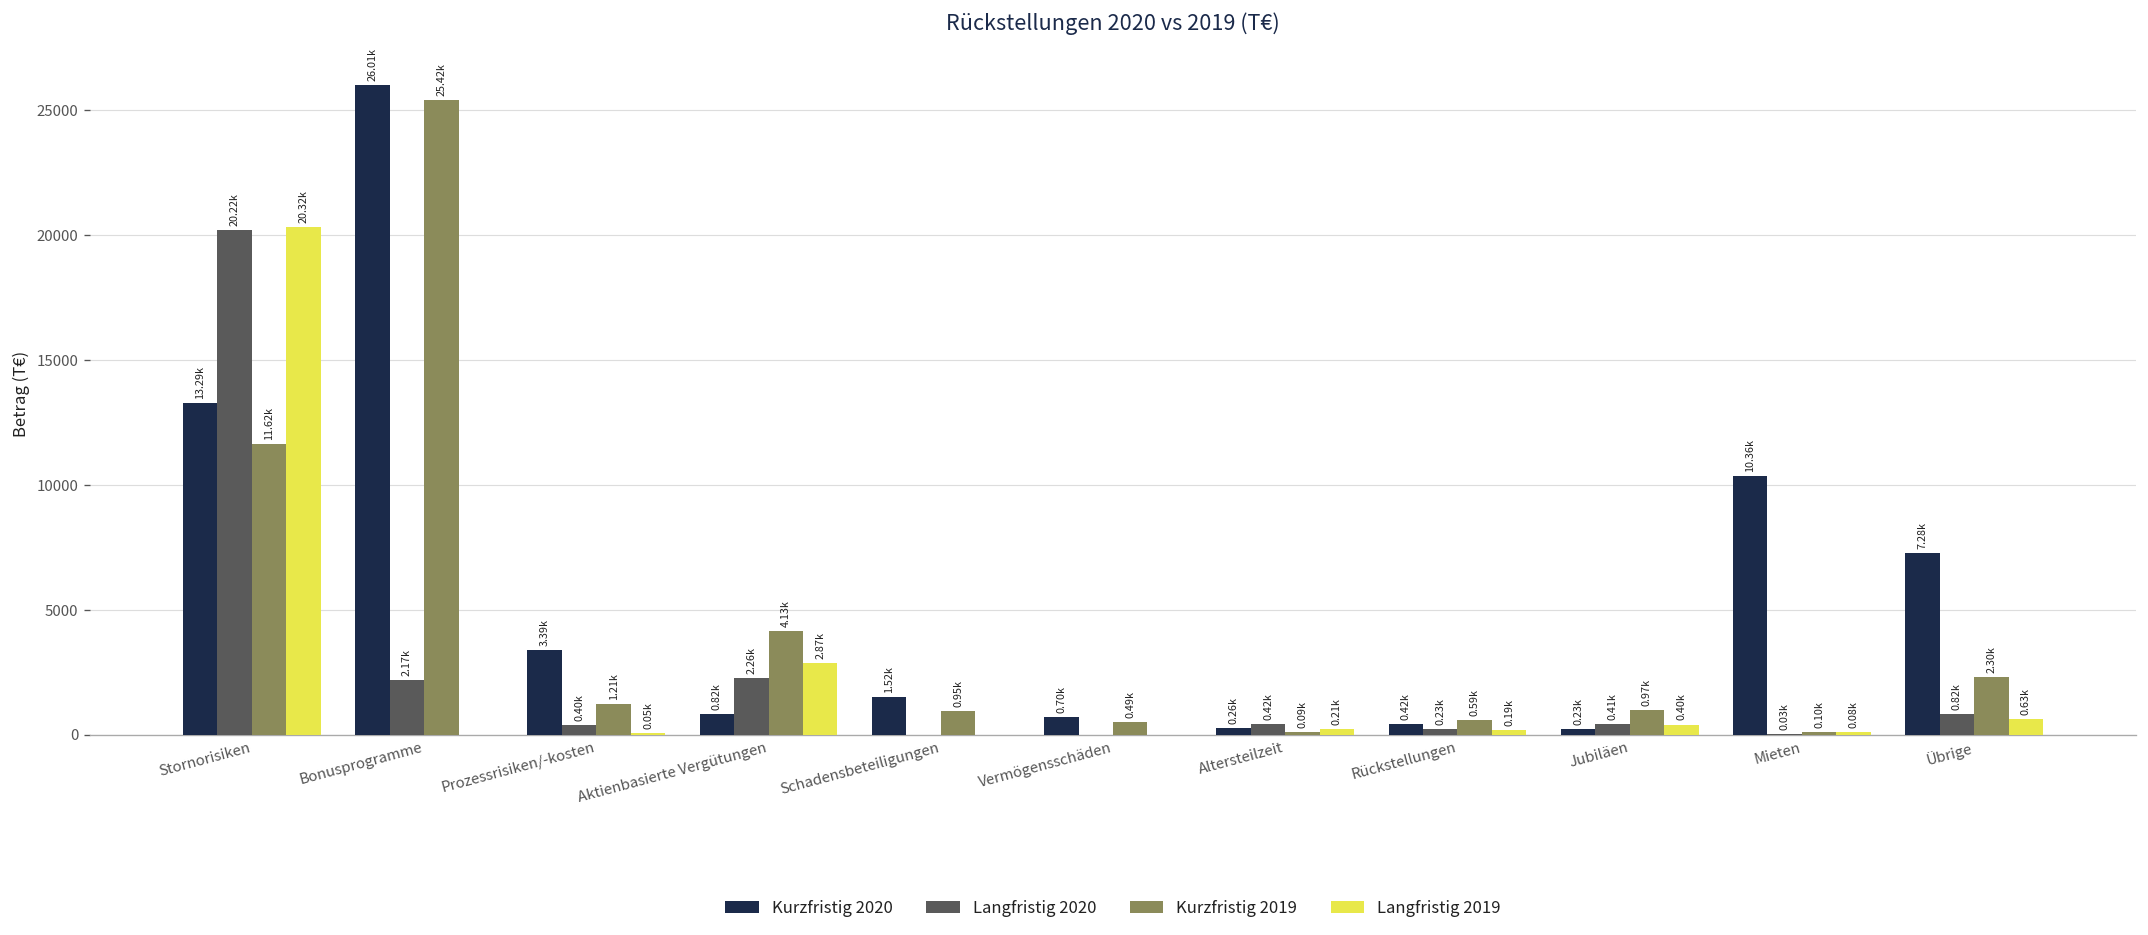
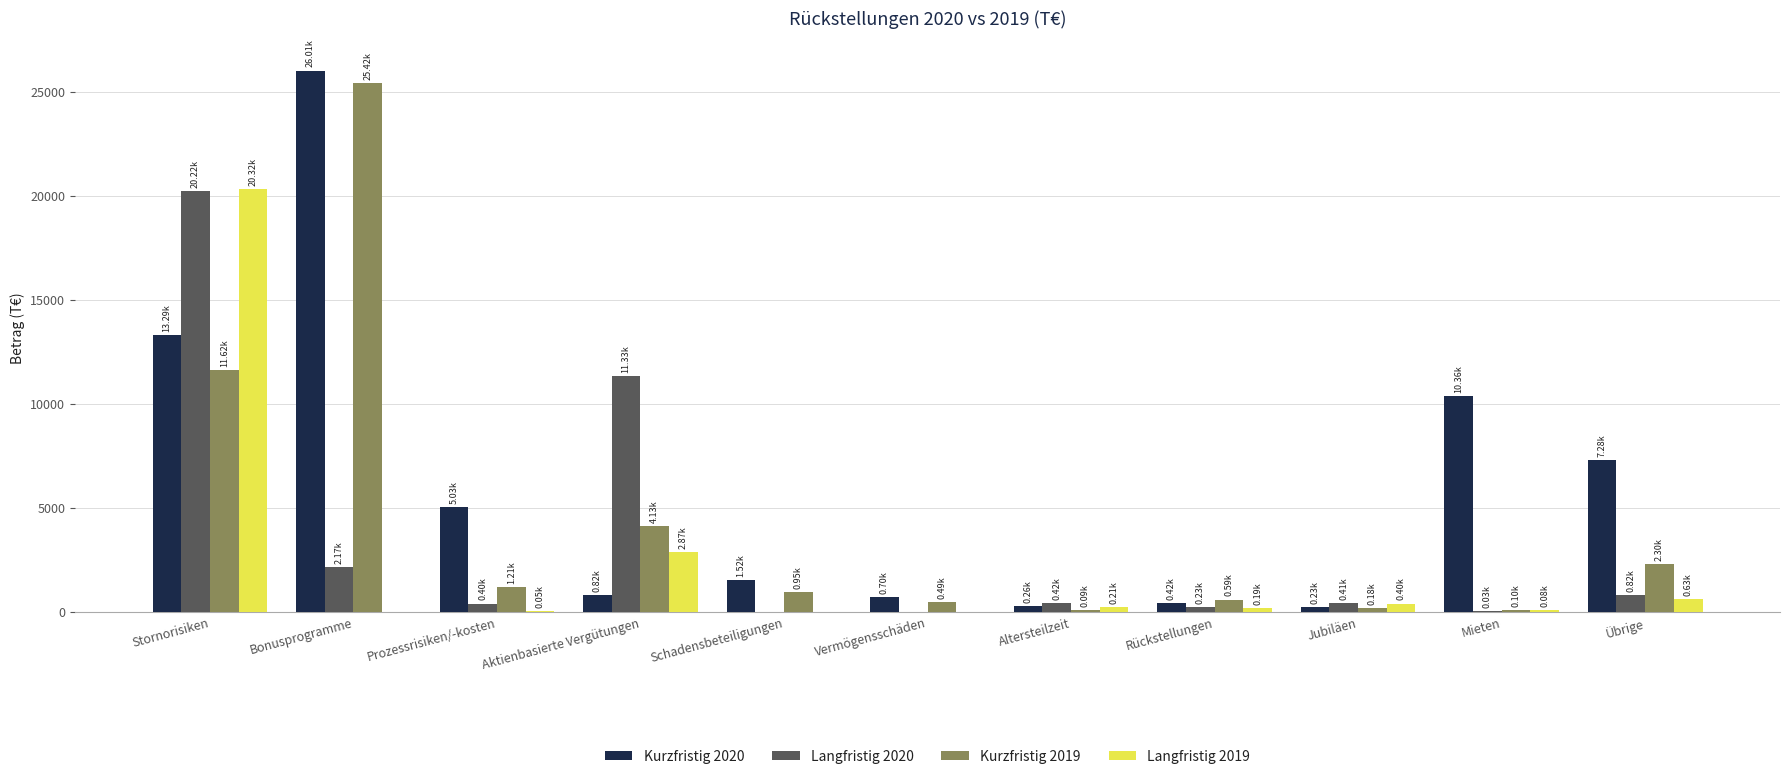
  {
    "Kurzfristig 2020": {
      "Stornorisiken": "13.29k",
      "Bonusprogramme": "26.01k",
-     "Prozessrisiken/-kosten": "3.39k",
+     "Prozessrisiken/-kosten": "5.03k",
      "Aktienbasierte Vergütungen": "0.82k",
      "Schadensbeteiligungen": "1.52k",
      "Vermögensschäden": "0.70k",
      "Altersteilzeit": "0.26k",
      "Rückstellungen": "0.42k",
      "Jubiläen": "0.23k",
      "Mieten": "10.36k",
      "Übrige": "7.28k"
    },
    "Langfristig 2020": {
      "Stornorisiken": "20.22k",
      "Bonusprogramme": "2.17k",
      "Prozessrisiken/-kosten": "0.40k",
-     "Aktienbasierte Vergütungen": "2.26k",
+     "Aktienbasierte Vergütungen": "11.33k",
      "Altersteilzeit": "0.42k",
      "Rückstellungen": "0.23k",
      "Jubiläen": "0.41k",
      "Mieten": "0.03k",
      "Übrige": "0.82k"
    },
    "Kurzfristig 2019": {
      "Stornorisiken": "11.62k",
      "Bonusprogramme": "25.42k",
      "Prozessrisiken/-kosten": "1.21k",
      "Aktienbasierte Vergütungen": "4.13k",
      "Schadensbeteiligungen": "0.95k",
      "Vermögensschäden": "0.49k",
      "Altersteilzeit": "0.09k",
      "Rückstellungen": "0.59k",
-     "Jubiläen": "0.97k",
+     "Jubiläen": "0.18k",
      "Mieten": "0.10k",
      "Übrige": "2.30k"
    },
    "Langfristig 2019": {
      "Stornorisiken": "20.32k",
      "Prozessrisiken/-kosten": "0.05k",
      "Aktienbasierte Vergütungen": "2.87k",
      "Altersteilzeit": "0.21k",
      "Rückstellungen": "0.19k",
      "Jubiläen": "0.40k",
      "Mieten": "0.08k",
      "Übrige": "0.63k"
    }
  }
